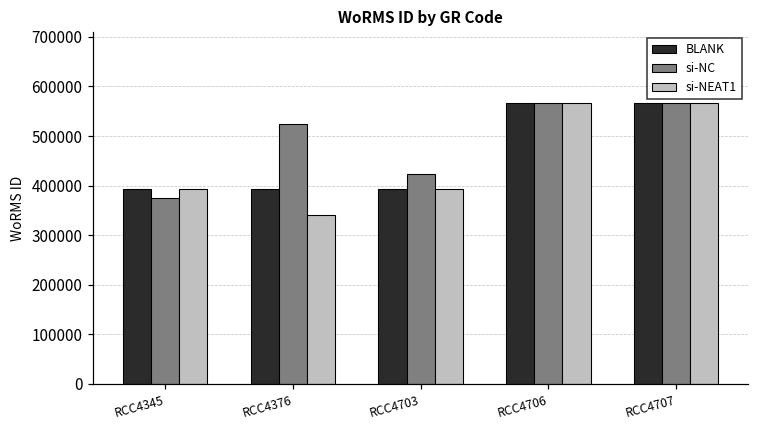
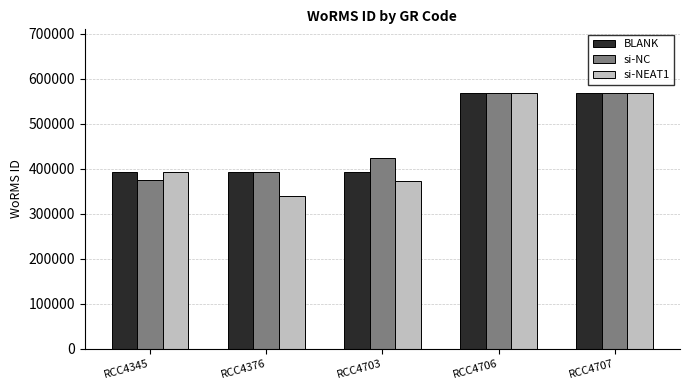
  {
    "BLANK": {
      "RCC4345": 390000,
      "RCC4376": 390000,
      "RCC4703": 390000,
      "RCC4706": 570000,
      "RCC4707": 570000
    },
    "si-NC": {
      "RCC4345": 370000,
-     "RCC4376": 530000,
+     "RCC4376": 390000,
      "RCC4703": 420000,
      "RCC4706": 570000,
      "RCC4707": 570000
    },
    "si-NEAT1": {
      "RCC4345": 390000,
      "RCC4376": 340000,
-     "RCC4703": 390000,
+     "RCC4703": 370000,
      "RCC4706": 570000,
      "RCC4707": 570000
    }
  }
